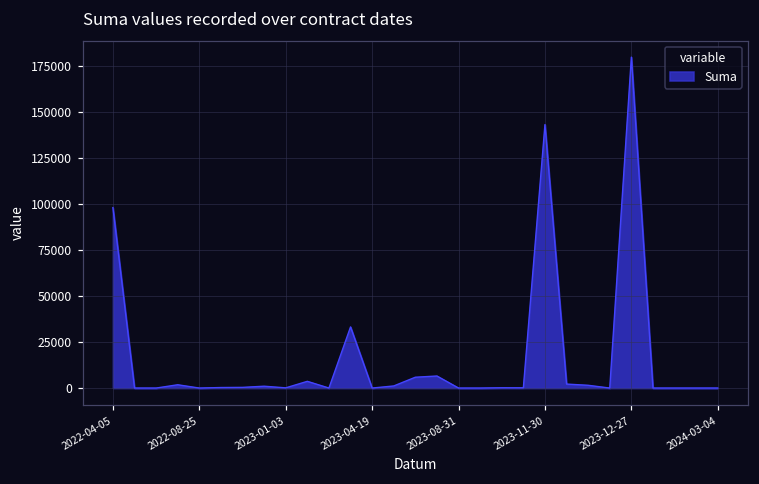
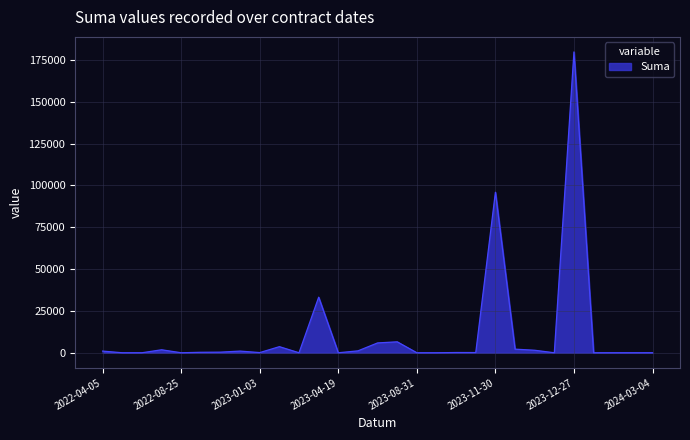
  {
-   "2022-04-05": 98000,
+   "2022-04-05": 1000,
    "2022-08-25": 0,
    "2023-01-03": 0,
    "2023-04-19": 0,
    "2023-08-31": 0,
-   "2023-11-30": 143000,
+   "2023-11-30": 96000,
    "2024-03-04": 0
  }
